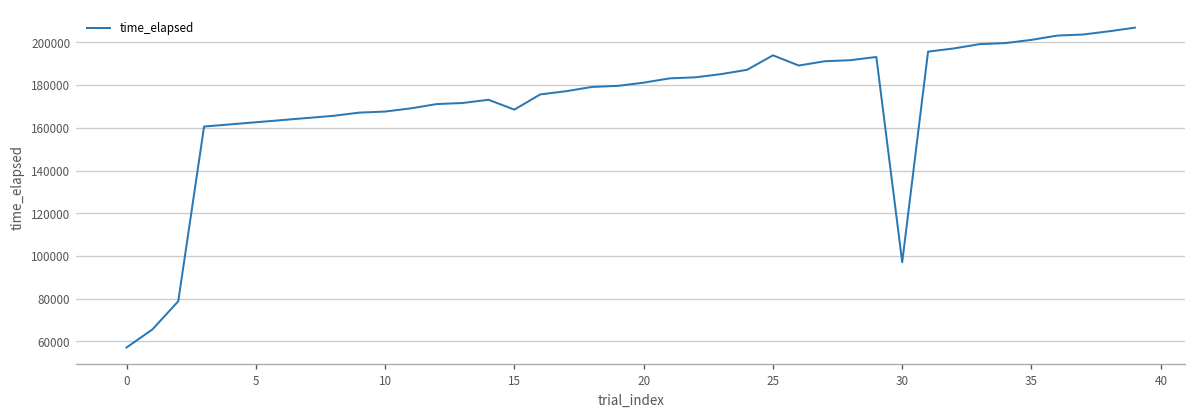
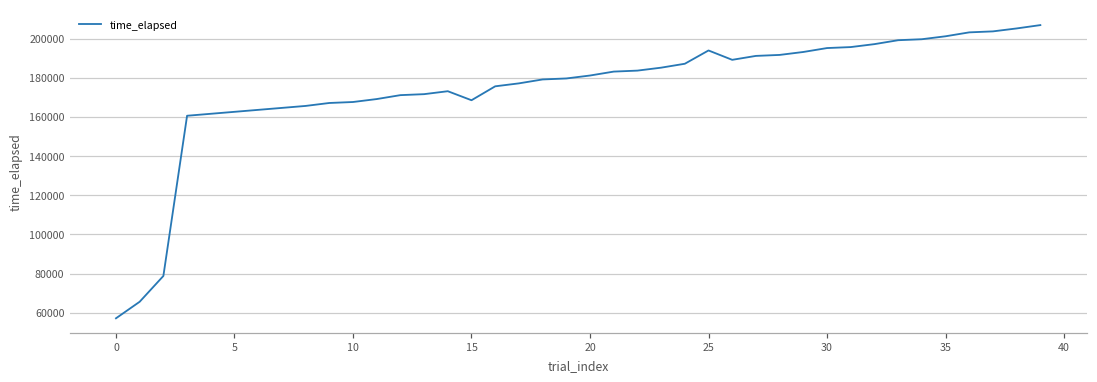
  {
    "0": 57000,
    "5": 163000,
    "10": 168000,
    "15": 169000,
    "20": 181000,
    "25": 194000,
-   "30": 97000,
+   "30": 195000,
    "35": 201000
  }
